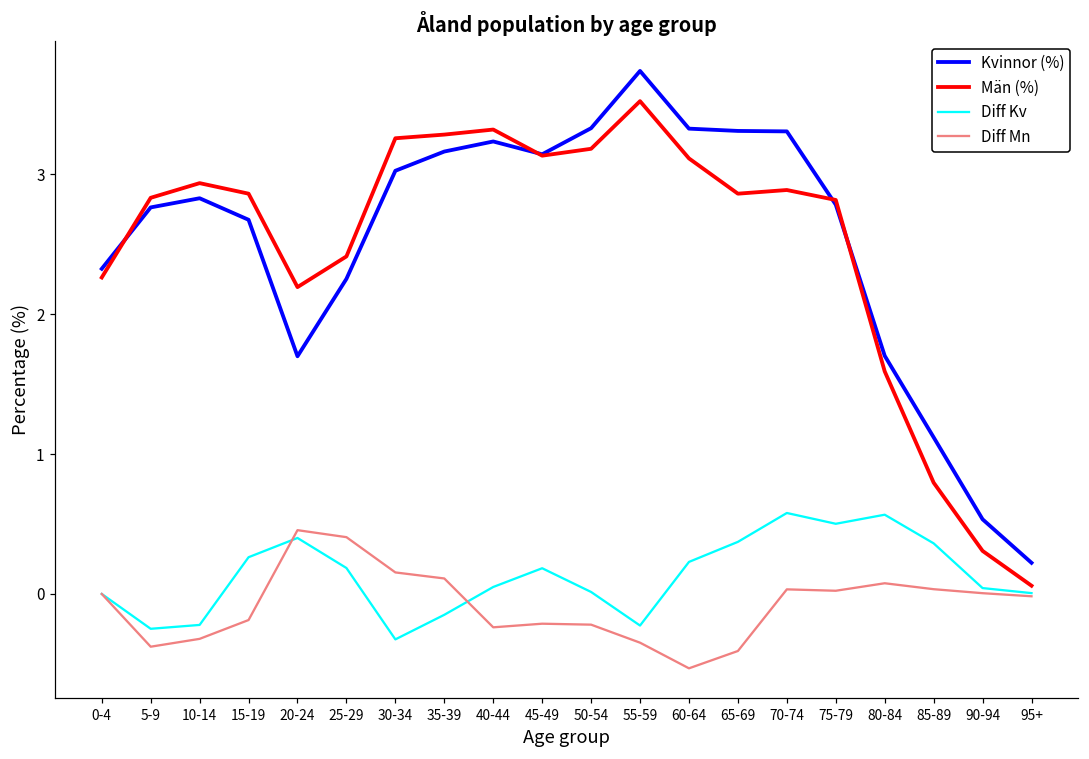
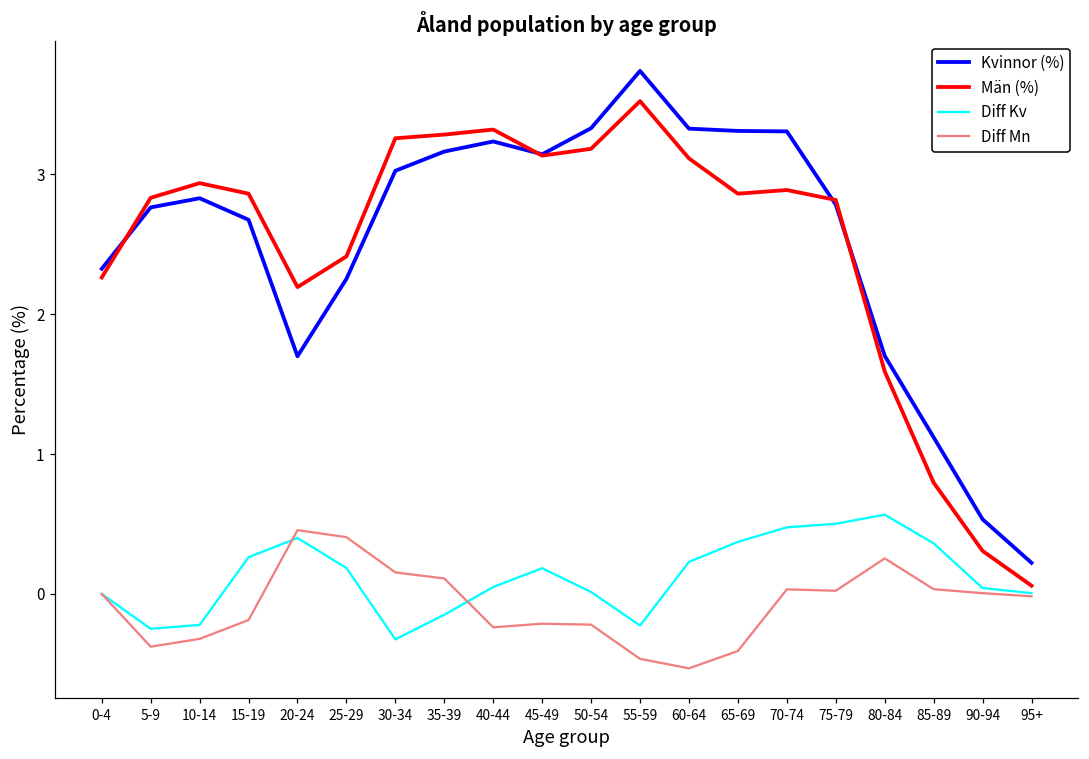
  {
    "Kvinnor (%)": {
      "0-4": 2.32,
      "5-9": 2.76,
      "10-14": 2.83,
      "15-19": 2.68,
      "20-24": 1.70,
      "25-29": 2.25,
      "30-34": 3.03,
      "35-39": 3.16,
      "40-44": 3.23,
      "50-54": 3.33,
      "55-59": 3.74,
      "60-64": 3.33,
      "65-69": 3.31,
      "70-74": 3.31,
      "75-79": 2.78,
      "80-84": 1.70,
      "85-89": 1.12,
      "90-94": 0.53,
      "95+": 0.22
    },
    "Män (%)": {
      "0-4": 2.26,
      "5-9": 2.83,
      "10-14": 2.94,
      "15-19": 2.86,
      "20-24": 2.19,
      "25-29": 2.41,
      "30-34": 3.26,
      "35-39": 3.28,
      "40-44": 3.32,
      "50-54": 3.18,
      "55-59": 3.52,
      "60-64": 3.11,
      "65-69": 2.86,
      "70-74": 2.89,
      "75-79": 2.82,
      "80-84": 1.59,
      "85-89": 0.80,
      "90-94": 0.31,
      "95+": 0.06
    },
    "Diff Kv": {
      "5-9": -0.25,
      "10-14": -0.22,
      "15-19": 0.26,
      "20-24": 0.40,
      "25-29": 0.19,
      "30-34": -0.32,
      "35-39": -0.15,
      "40-44": 0.05,
      "45-49": 0.18,
      "50-54": 0.01,
      "55-59": -0.23,
      "60-64": 0.23,
      "65-69": 0.37,
-     "70-74": 0.58,
+     "70-74": 0.48,
      "75-79": 0.50,
      "80-84": 0.57,
      "85-89": 0.36,
      "90-94": 0.04,
      "95+": 0.01
    },
    "Diff Mn": {
      "5-9": -0.38,
      "10-14": -0.32,
      "15-19": -0.19,
      "20-24": 0.46,
      "25-29": 0.41,
      "30-34": 0.15,
      "35-39": 0.11,
      "40-44": -0.24,
      "45-49": -0.21,
      "50-54": -0.22,
-     "55-59": -0.35,
+     "55-59": -0.46,
      "60-64": -0.53,
      "65-69": -0.41,
      "70-74": 0.03,
      "75-79": 0.02,
-     "80-84": 0.08,
+     "80-84": 0.25,
      "85-89": 0.03,
      "90-94": 0.01,
      "95+": -0.02
    }
  }
